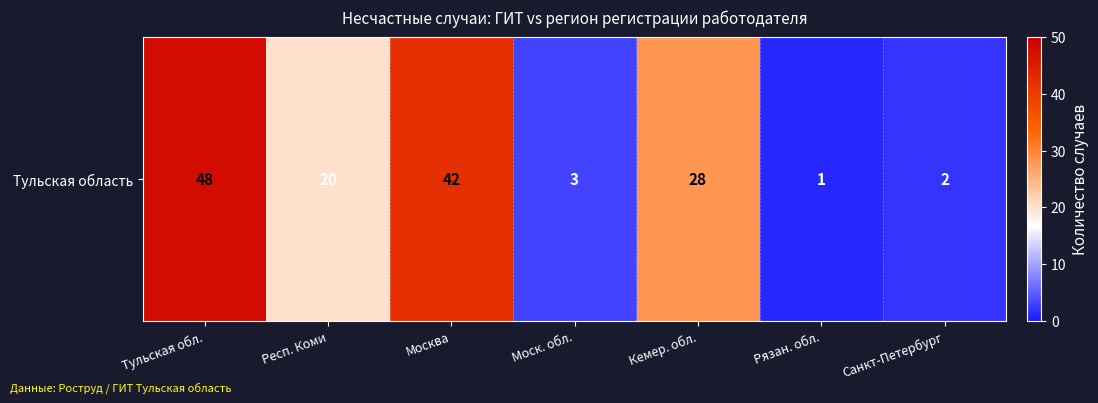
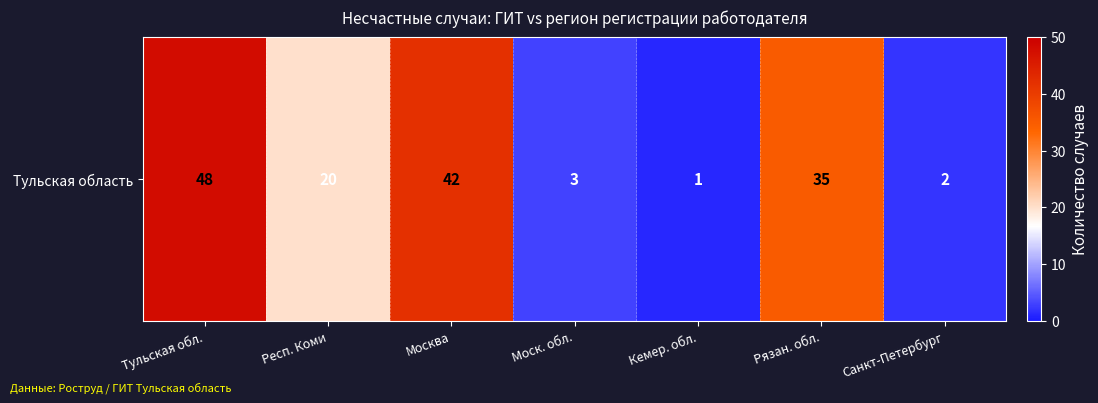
  {
    "Тульская область": {
      "Тульская обл.": 48,
      "Респ. Коми": 20,
      "Москва": 42,
      "Моск. обл.": 3,
-     "Кемер. обл.": 28,
-     "Рязан. обл.": 1,
+     "Кемер. обл.": 1,
+     "Рязан. обл.": 35,
      "Санкт-Петербург": 2
    }
  }
